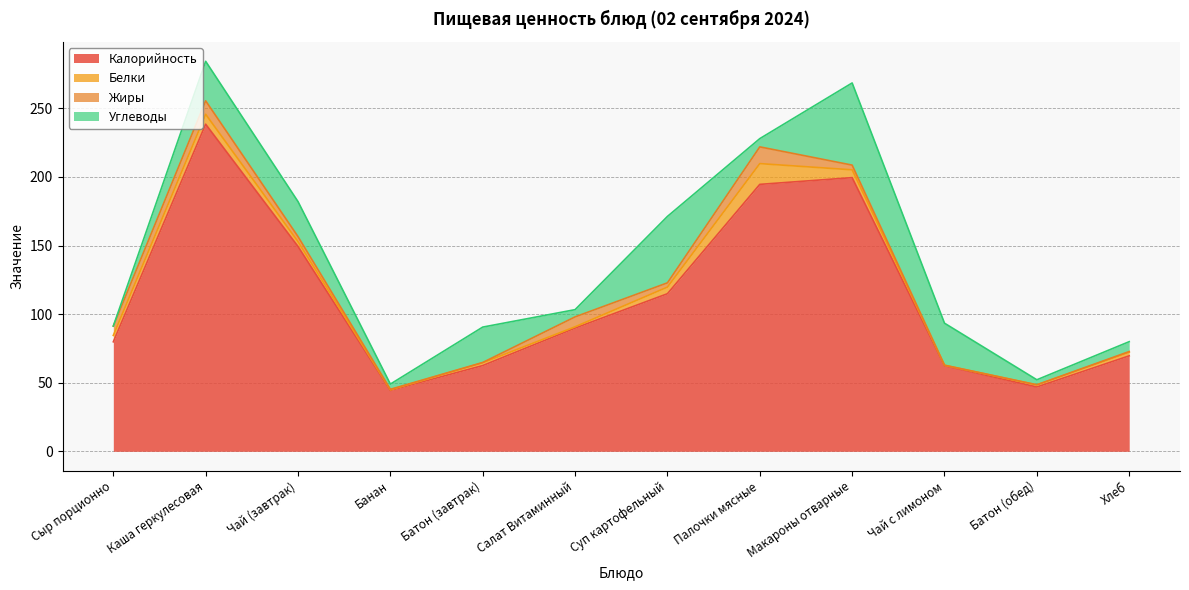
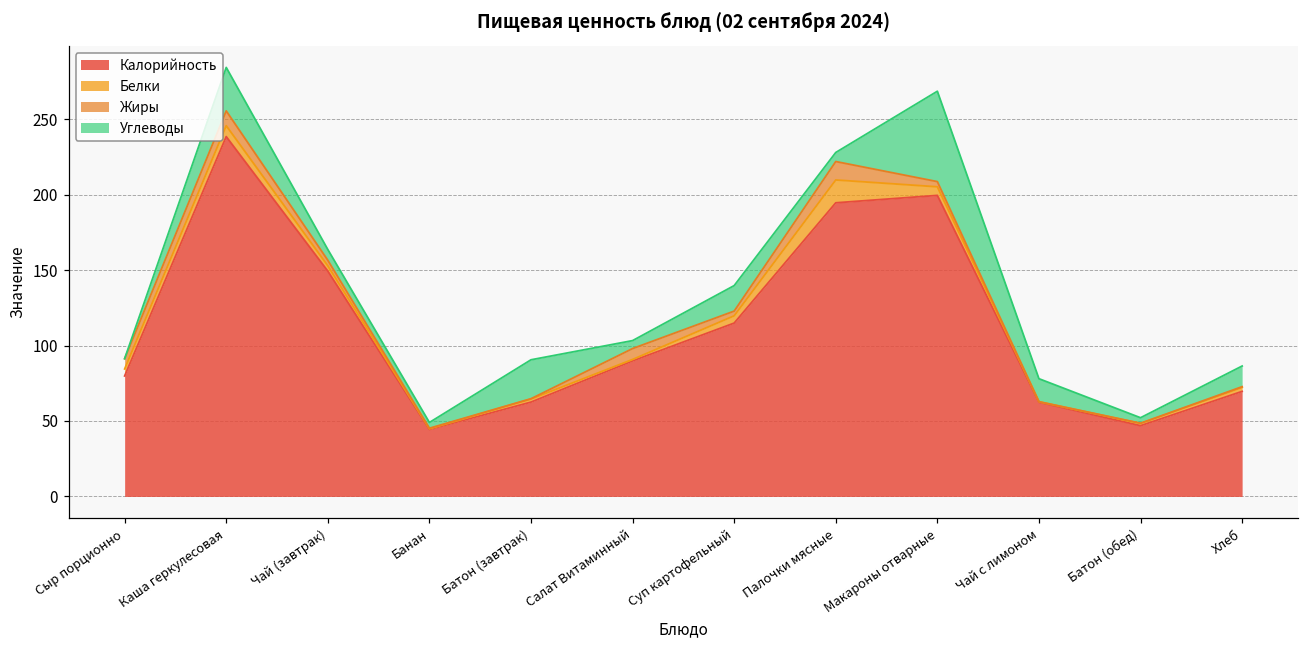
  {
    "Углеводы": {
      "Каша геркулесовая": 29,
-     "Чай (завтрак)": 26,
+     "Чай (завтрак)": 7,
      "Банан": 4,
      "Батон (завтрак)": 26,
      "Салат Витаминный": 5,
-     "Суп картофельный": 48,
+     "Суп картофельный": 17,
      "Палочки мясные": 6,
      "Макароны отварные": 60,
-     "Чай с лимоном": 31,
+     "Чай с лимоном": 15,
      "Батон (обед)": 4,
-     "Хлеб": 7
+     "Хлеб": 14
    }
  }
